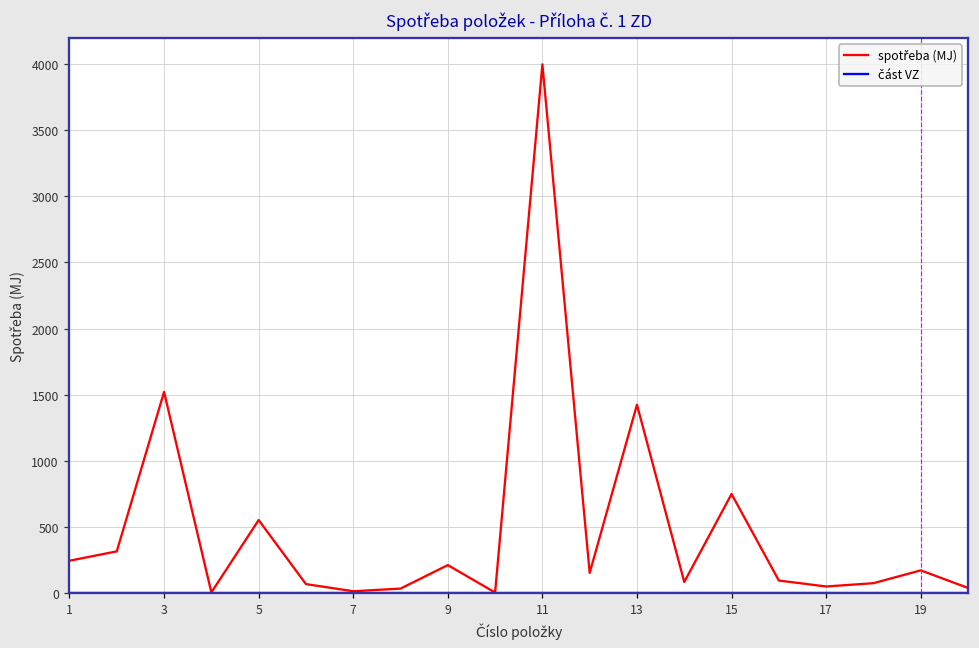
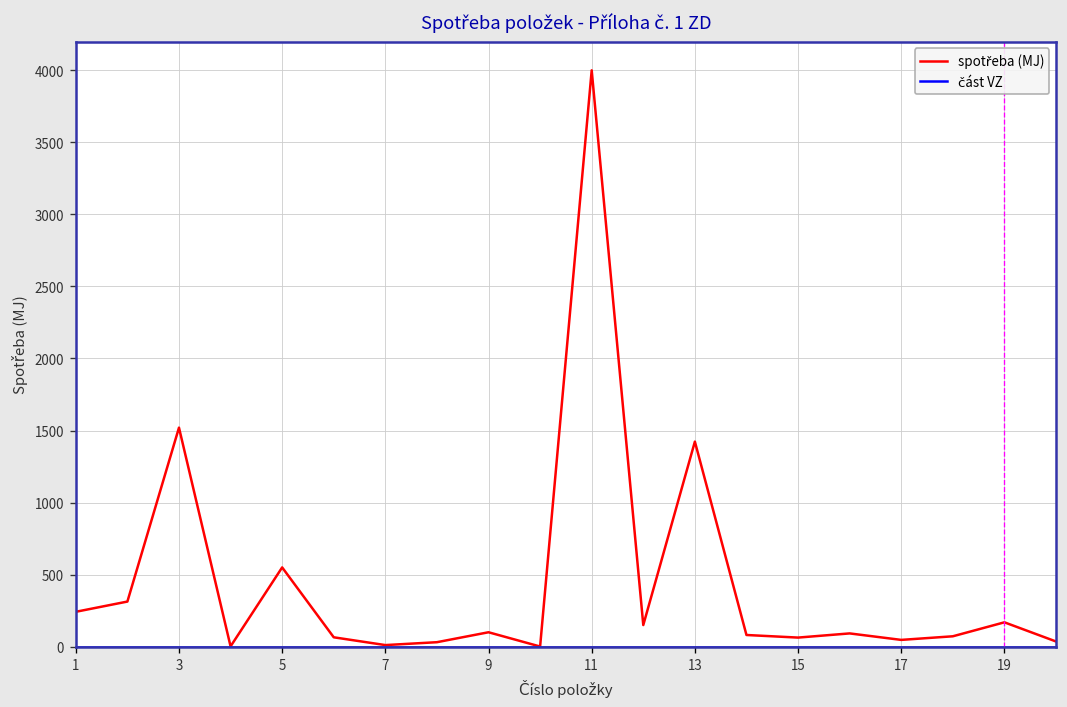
  {
    "spotřeba (MJ)": {
      "1": 240,
      "3": 1520,
      "5": 550,
-     "9": 210,
+     "9": 100,
      "11": 4000,
      "13": 1420,
-     "15": 750,
+     "15": 60,
      "17": 50,
      "19": 170
    },
    "část VZ": {
      "1": 0,
      "3": 0,
      "5": 0,
      "9": 0,
      "11": 0,
      "13": 0,
      "15": 0,
      "17": 0,
      "19": 0
    }
  }
